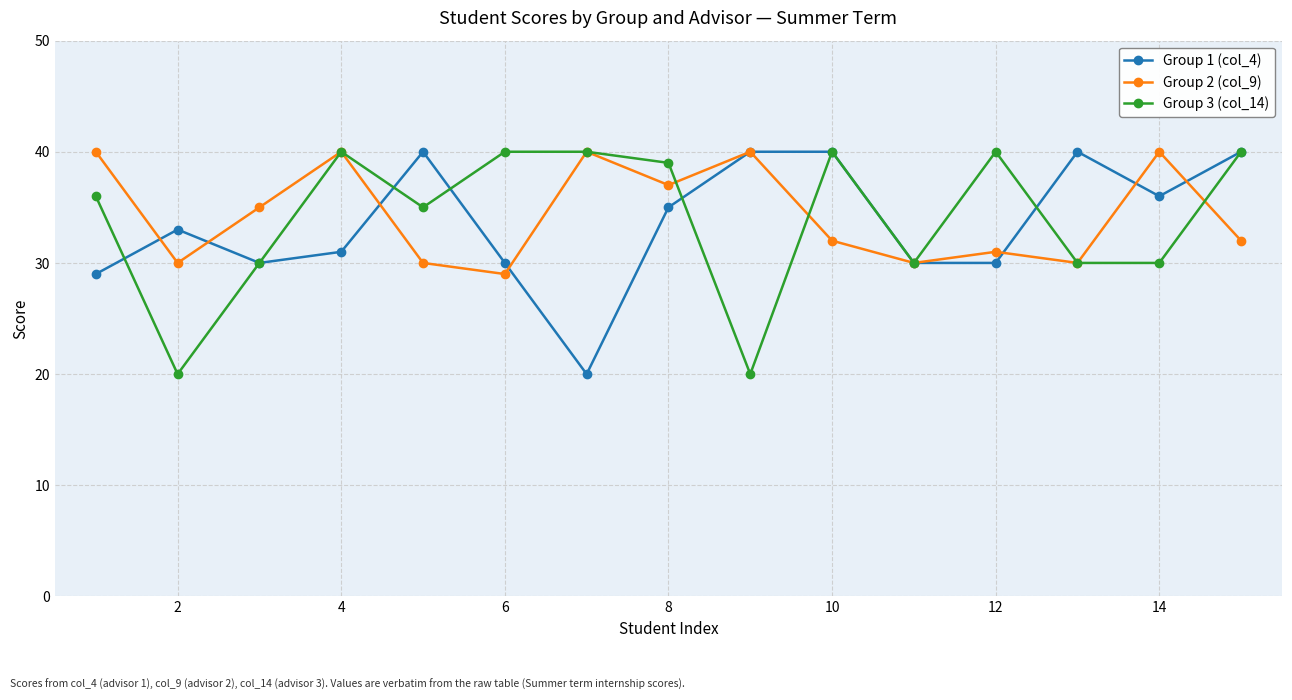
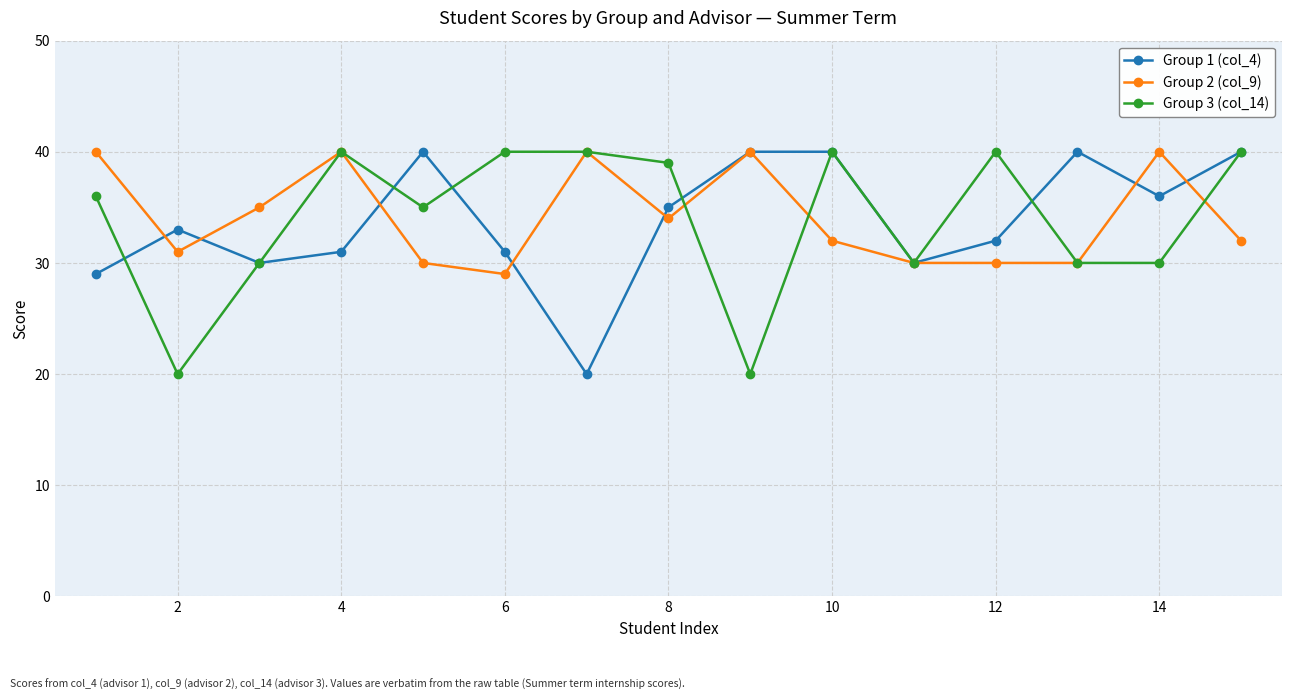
  {
    "Group 1 (col_4)": {
      "2": 33,
      "4": 31,
-     "6": 30,
+     "6": 31,
      "8": 35,
-     "12": 30,
+     "12": 32,
      "14": 36
    },
    "Group 2 (col_9)": {
-     "2": 30,
+     "2": 31,
      "6": 29,
-     "8": 37,
+     "8": 34,
      "10": 32,
-     "12": 31,
+     "12": 30,
      "14": 40
    },
    "Group 3 (col_14)": {
      "2": 20,
      "6": 40,
      "8": 39,
      "12": 40,
      "14": 30
    }
  }
